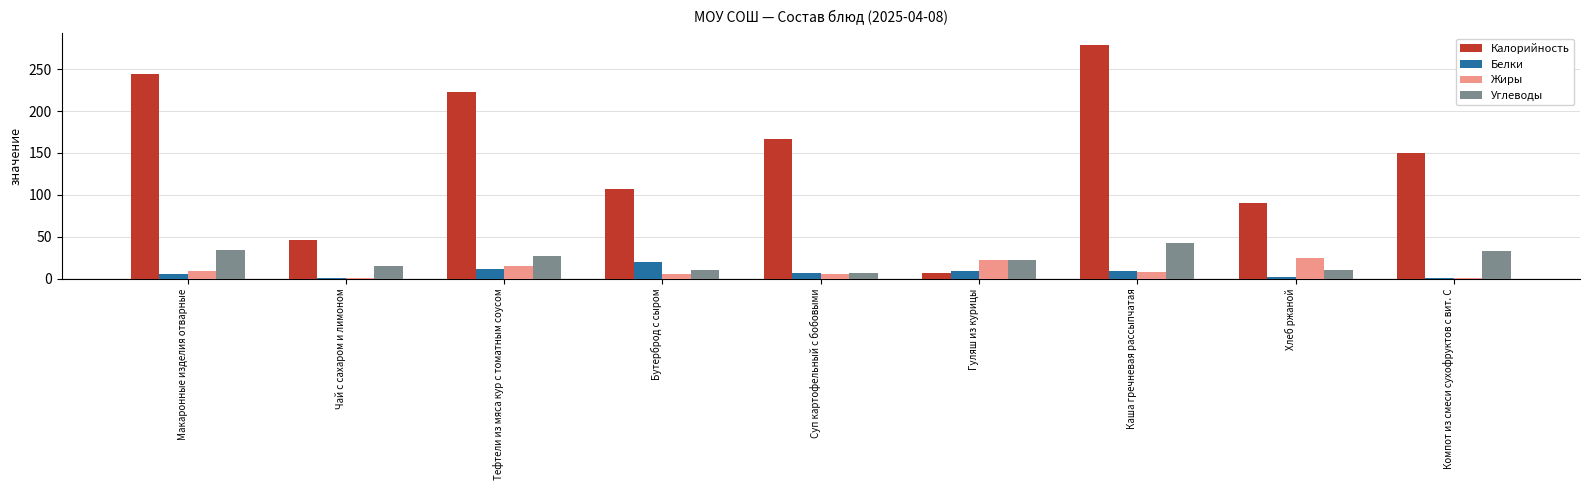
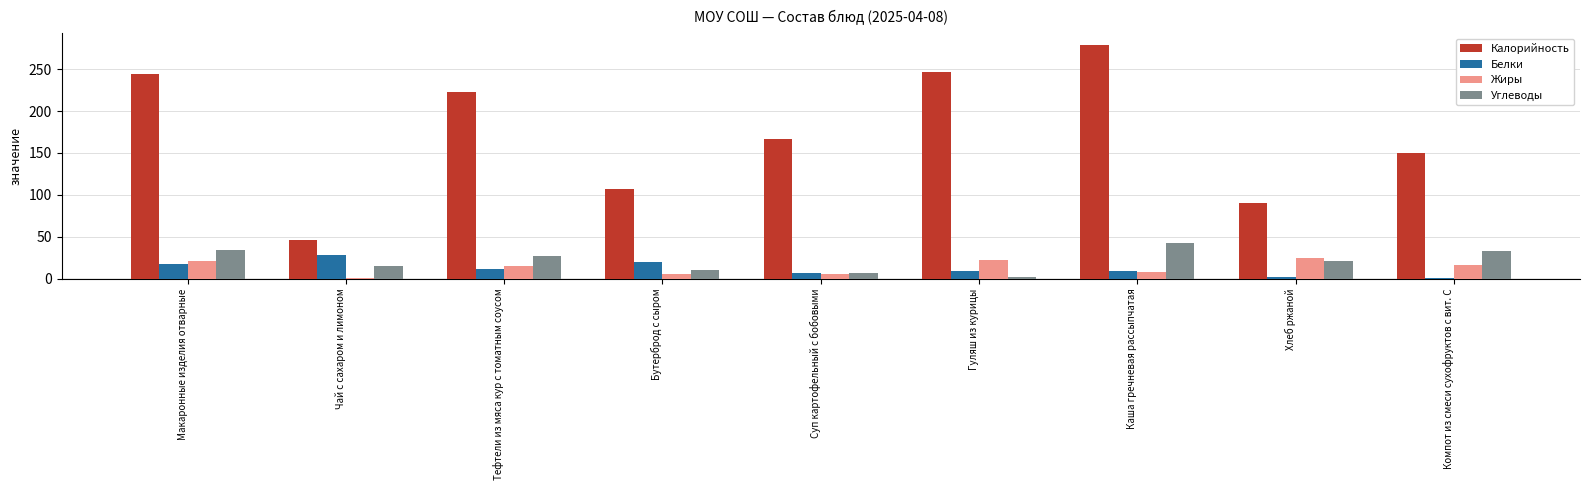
  {
    "Калорийность": {
      "Макаронные изделия отварные": 240,
      "Чай с сахаром и лимоном": 50,
      "Тефтели из мяса кур с томатным соусом": 220,
      "Бутерброд с сыром": 110,
      "Суп картофельный с бобовыми": 170,
-     "Гуляш из курицы": 10,
+     "Гуляш из курицы": 250,
      "Каша гречневая рассыпчатая": 280,
      "Хлеб ржаной": 90,
      "Компот из смеси сухофруктов с вит. С": 150
    },
    "Белки": {
-     "Макаронные изделия отварные": 10,
-     "Чай с сахаром и лимоном": 0,
+     "Макаронные изделия отварные": 20,
+     "Чай с сахаром и лимоном": 30,
      "Тефтели из мяса кур с томатным соусом": 10,
      "Бутерброд с сыром": 20,
      "Суп картофельный с бобовыми": 10,
      "Гуляш из курицы": 10,
      "Каша гречневая рассыпчатая": 10
    },
    "Жиры": {
-     "Макаронные изделия отварные": 10,
+     "Макаронные изделия отварные": 20,
      "Тефтели из мяса кур с томатным соусом": 10,
      "Бутерброд с сыром": 10,
      "Суп картофельный с бобовыми": 10,
      "Гуляш из курицы": 20,
      "Каша гречневая рассыпчатая": 10,
      "Хлеб ржаной": 20,
-     "Компот из смеси сухофруктов с вит. С": 0
+     "Компот из смеси сухофруктов с вит. С": 20
    },
    "Углеводы": {
      "Макаронные изделия отварные": 30,
      "Чай с сахаром и лимоном": 20,
      "Тефтели из мяса кур с томатным соусом": 30,
      "Бутерброд с сыром": 10,
      "Суп картофельный с бобовыми": 10,
-     "Гуляш из курицы": 20,
+     "Гуляш из курицы": 0,
      "Каша гречневая рассыпчатая": 40,
-     "Хлеб ржаной": 10,
+     "Хлеб ржаной": 20,
      "Компот из смеси сухофруктов с вит. С": 30
    }
  }
